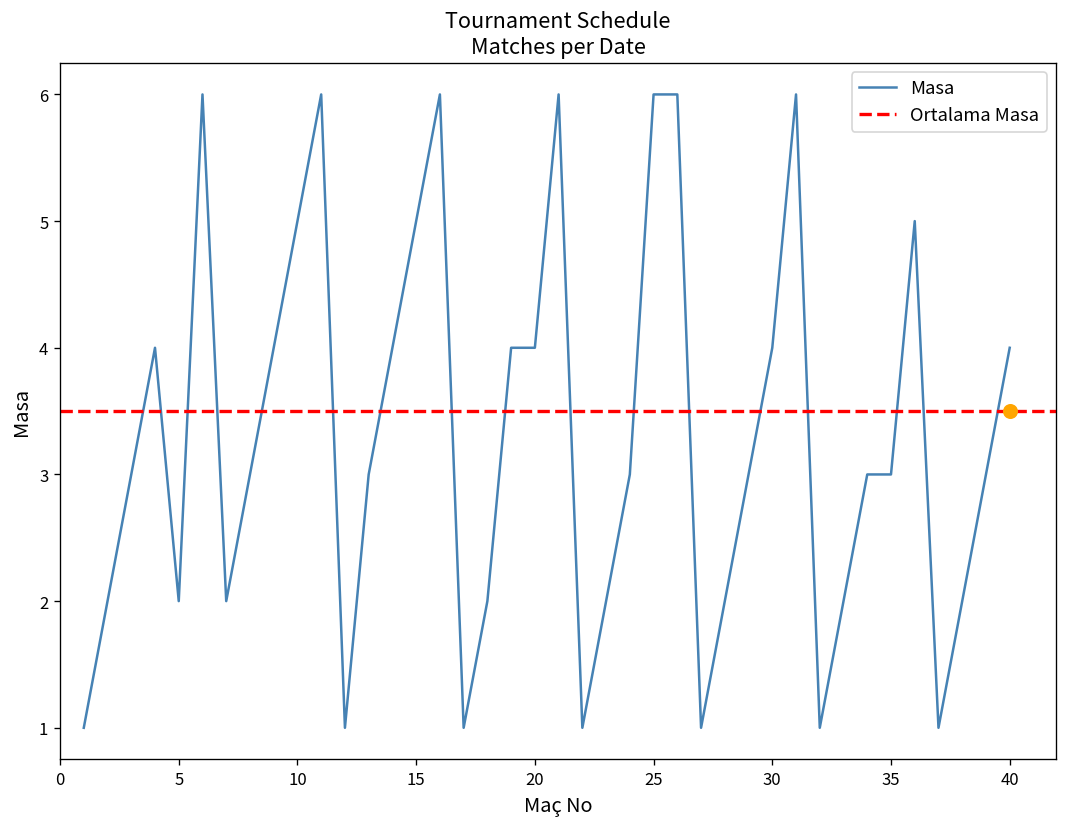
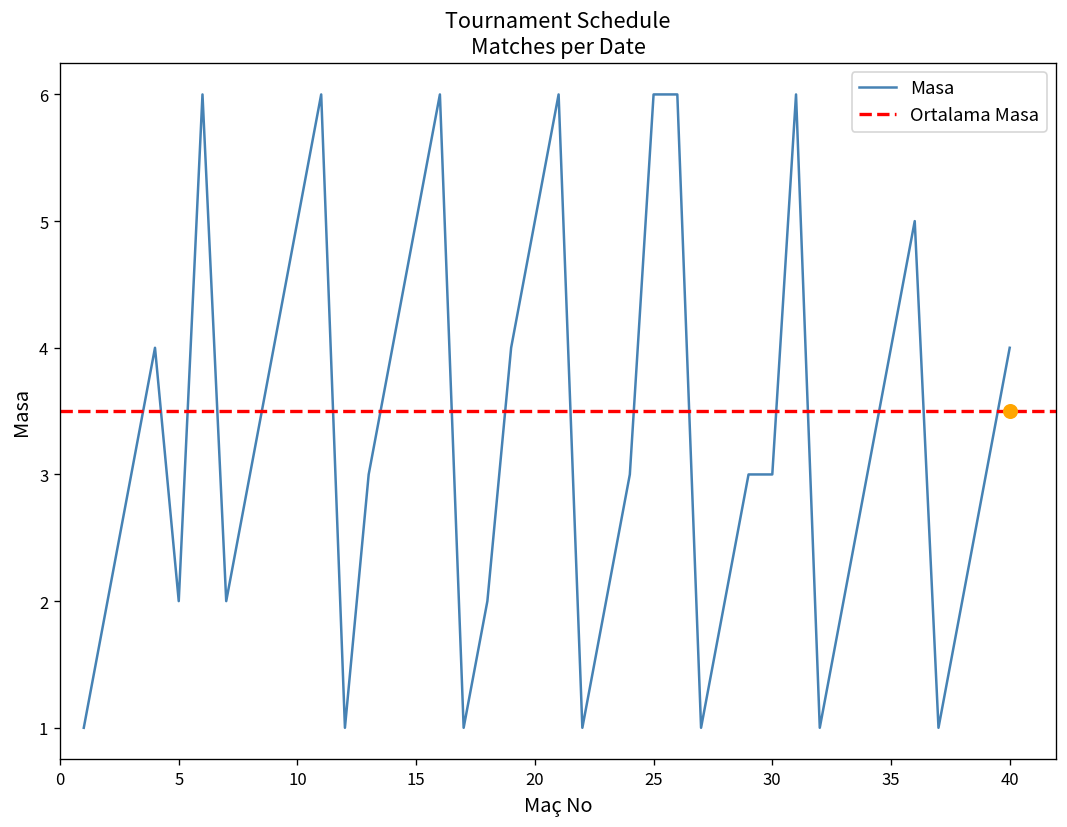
  {
    "Masa": {
      "5": 2,
      "10": 5,
      "15": 5,
-     "20": 4,
+     "20": 5,
      "25": 6,
-     "30": 4,
-     "35": 3,
+     "30": 3,
+     "35": 4,
      "40": 4
    }
  }
